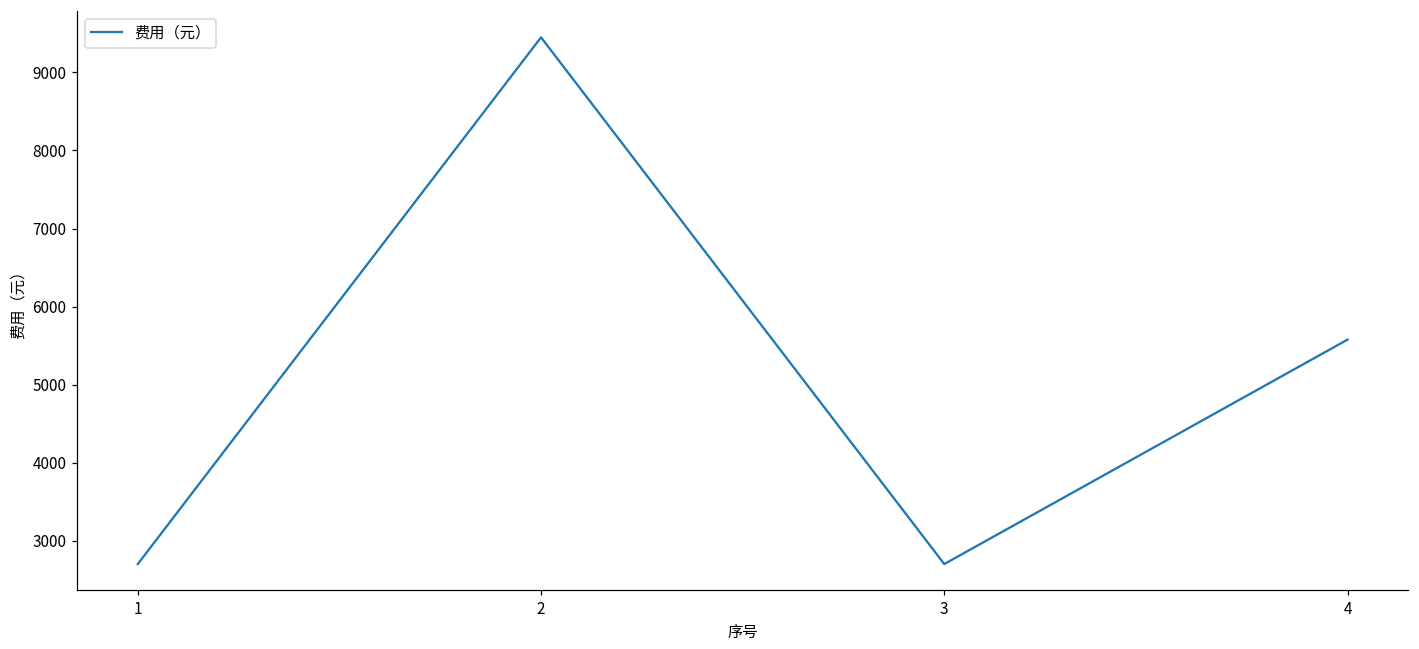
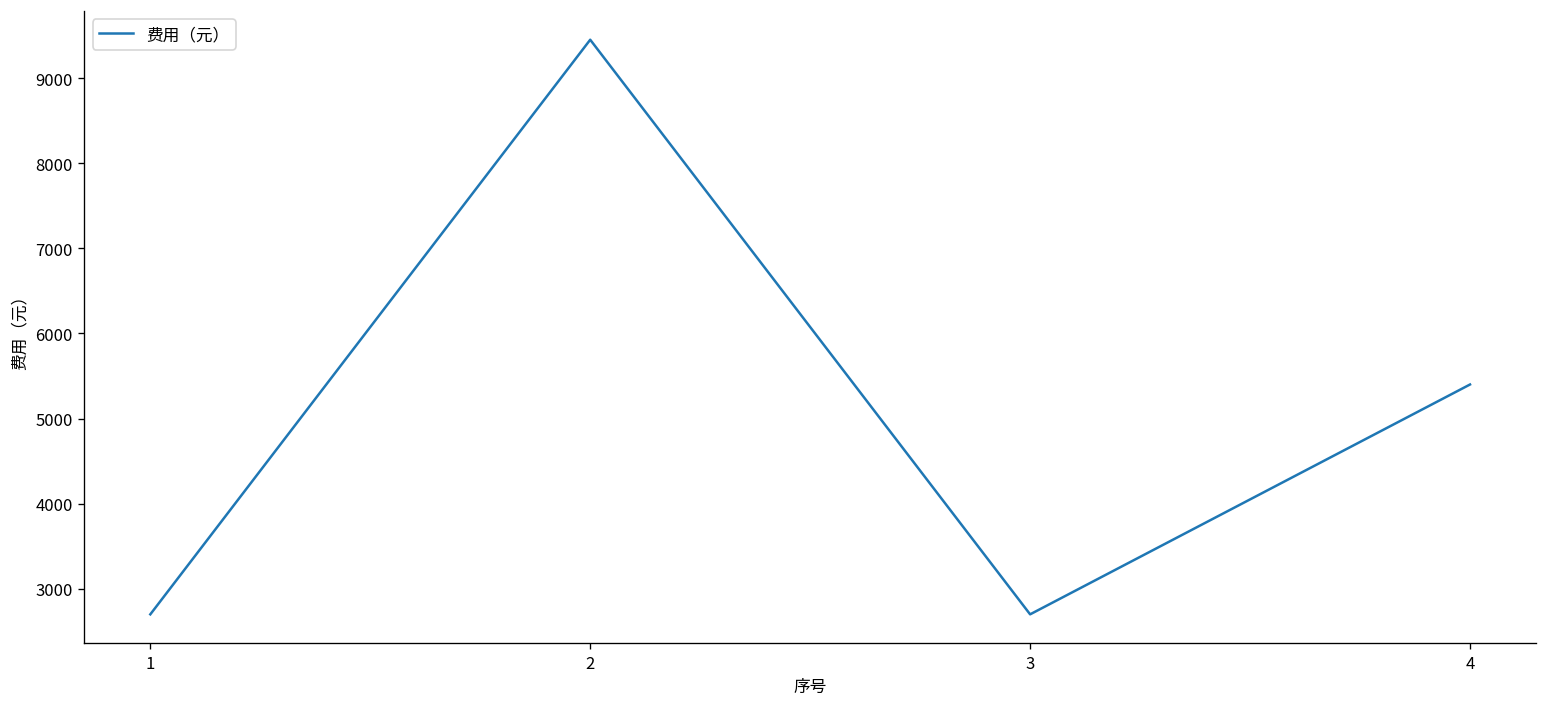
  {
    "1": 2700,
    "2": 9500,
    "3": 2700,
-   "4": 5600
+   "4": 5400
  }
